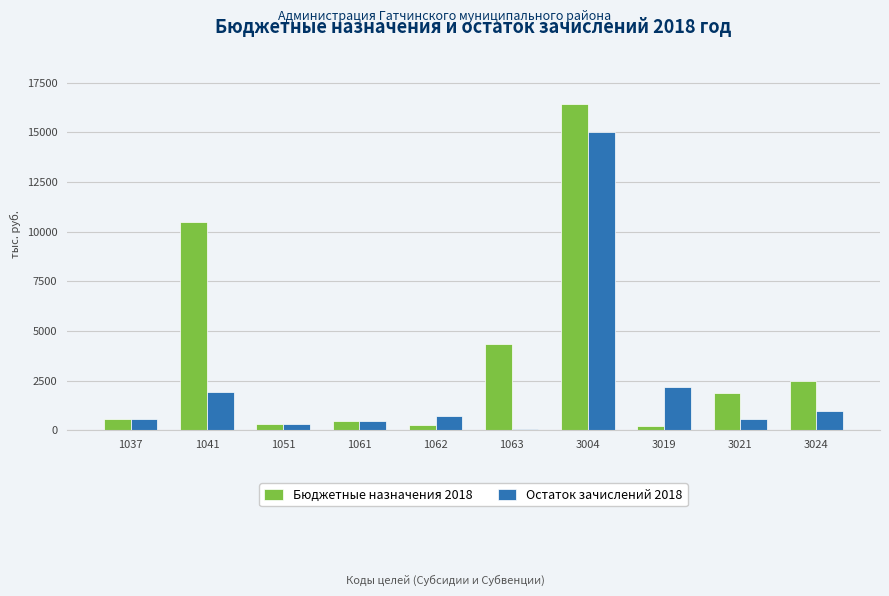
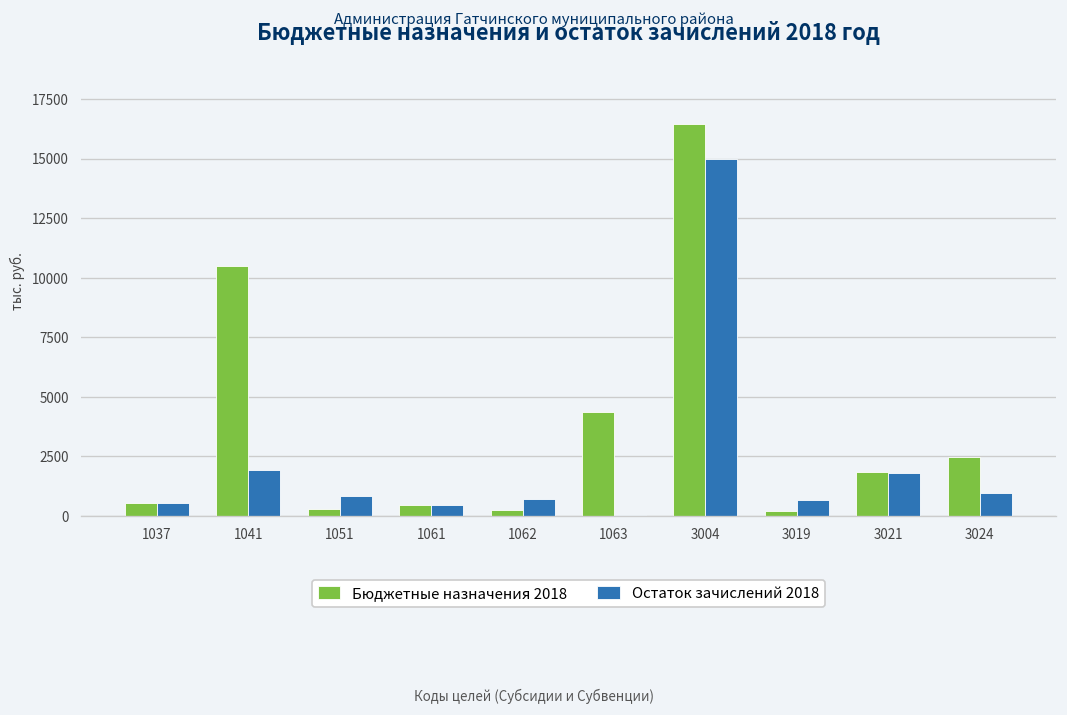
  {
    "Бюджетные назначения 2018": {
      "1037": 600,
      "1041": 10500,
      "1051": 300,
      "1061": 500,
      "1062": 300,
      "1063": 4400,
      "3004": 16400,
      "3019": 200,
      "3021": 1900,
      "3024": 2500
    },
    "Остаток зачислений 2018": {
      "1037": 600,
      "1041": 1900,
-     "1051": 300,
+     "1051": 800,
      "1061": 500,
      "1062": 700,
      "3004": 15000,
-     "3019": 2200,
-     "3021": 500,
+     "3019": 700,
+     "3021": 1800,
      "3024": 1000
    }
  }
